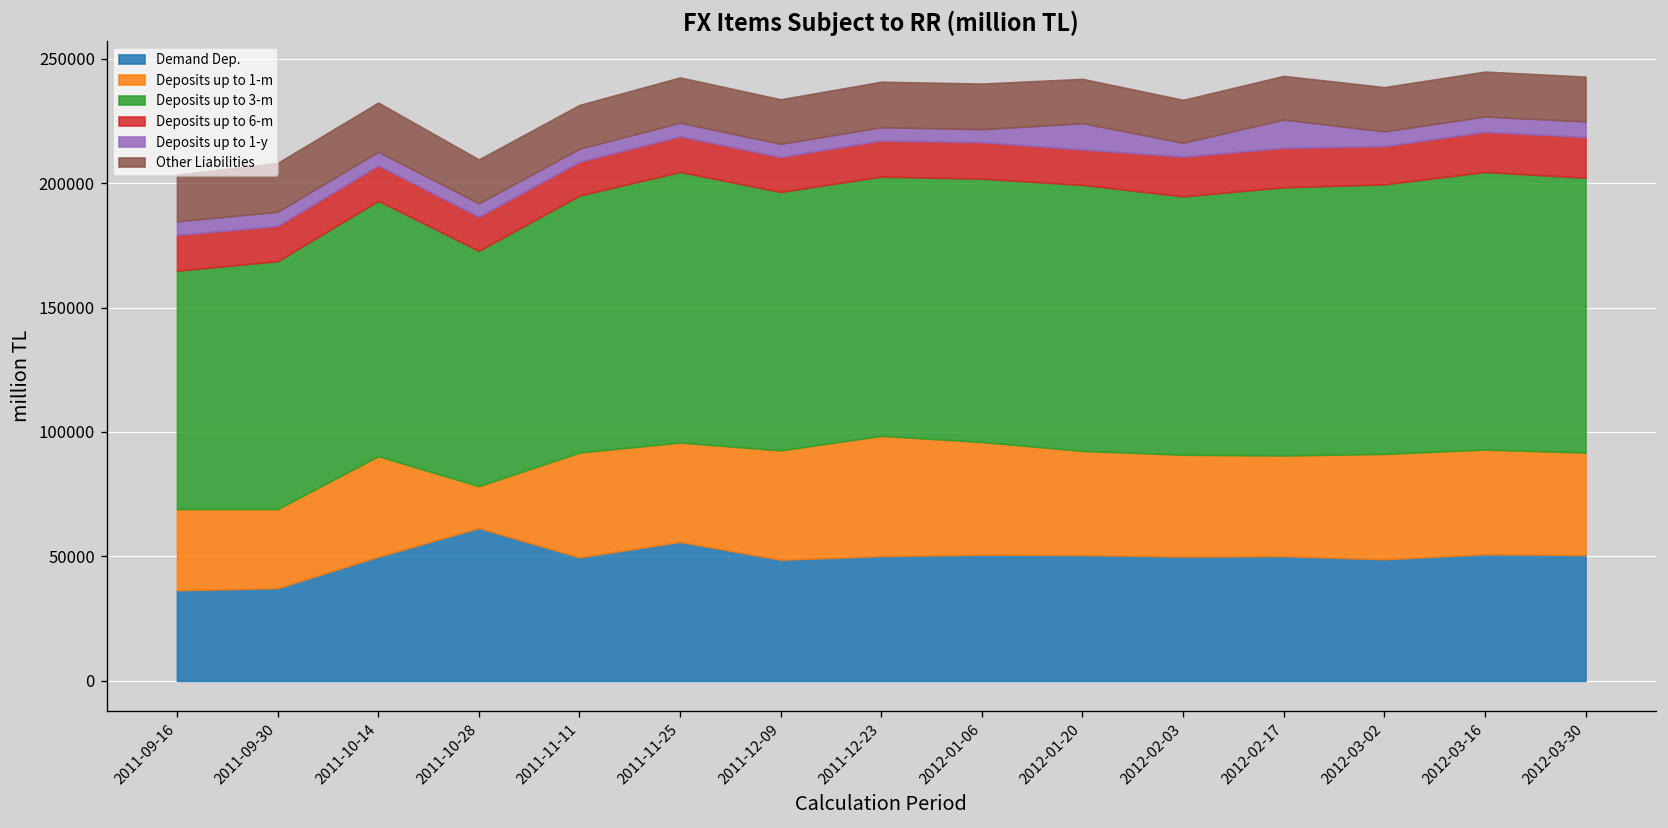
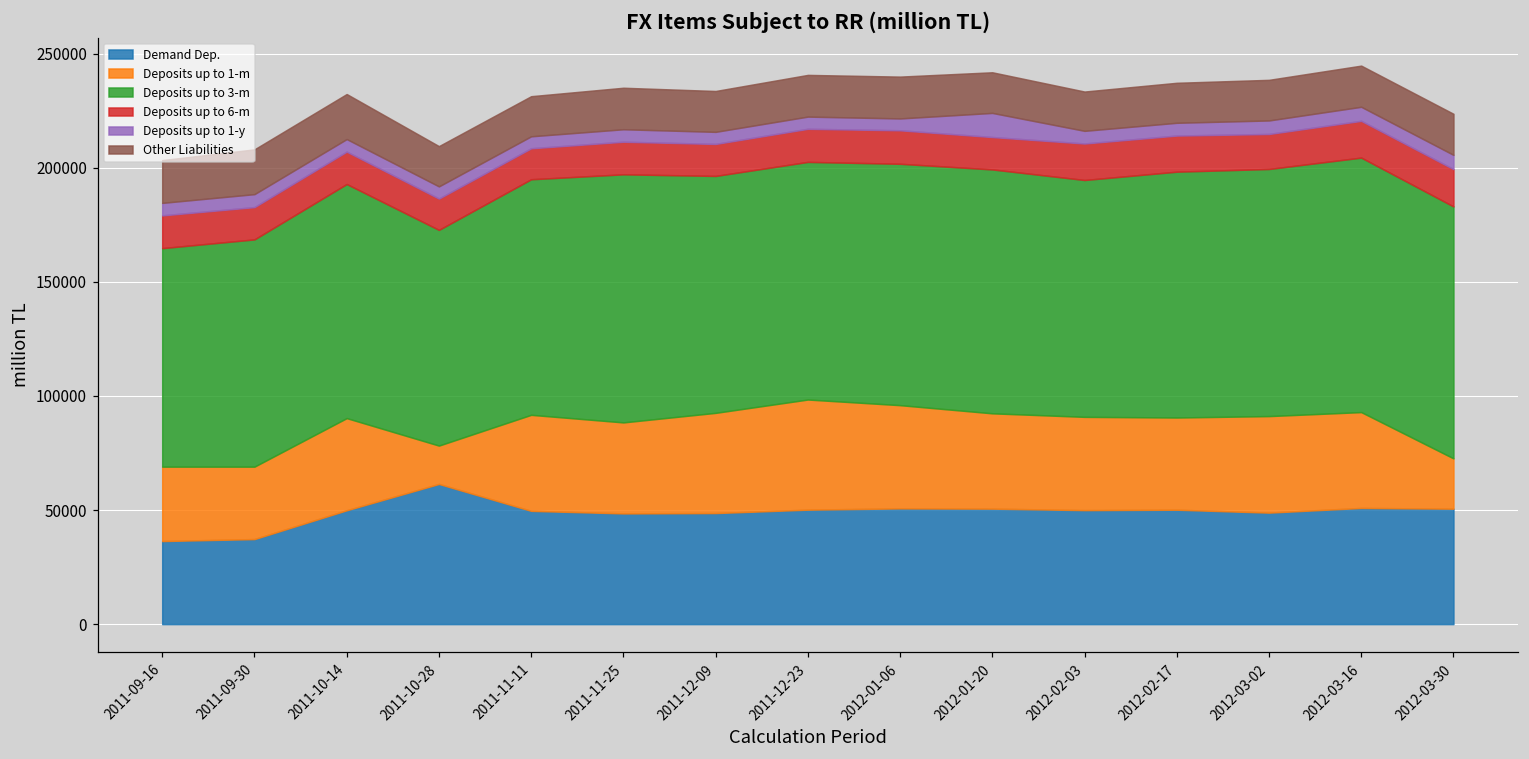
  {
    "Demand Dep.": {
      "2011-09-16": 36000,
      "2011-09-30": 37000,
      "2011-10-14": 50000,
      "2011-10-28": 61000,
      "2011-11-11": 50000,
-     "2011-11-25": 56000,
+     "2011-11-25": 49000,
      "2011-12-09": 49000,
      "2011-12-23": 50000,
      "2012-01-06": 51000,
      "2012-01-20": 51000,
      "2012-02-03": 50000,
      "2012-02-17": 50000,
      "2012-03-02": 49000,
      "2012-03-16": 51000,
      "2012-03-30": 51000
    },
    "Deposits up to 1-m": {
      "2011-09-16": 33000,
      "2011-09-30": 32000,
      "2011-10-14": 40000,
      "2011-10-28": 17000,
      "2011-11-11": 42000,
      "2011-11-25": 40000,
      "2011-12-09": 44000,
      "2011-12-23": 48000,
      "2012-01-06": 45000,
      "2012-01-20": 42000,
      "2012-02-03": 41000,
      "2012-02-17": 40000,
      "2012-03-02": 42000,
      "2012-03-16": 42000,
-     "2012-03-30": 41000
+     "2012-03-30": 22000
    },
    "Deposits up to 3-m": {
      "2011-09-16": 96000,
      "2011-09-30": 100000,
      "2011-10-14": 103000,
      "2011-10-28": 95000,
      "2011-11-11": 103000,
      "2011-11-25": 109000,
      "2011-12-09": 104000,
      "2011-12-23": 104000,
      "2012-01-06": 106000,
      "2012-01-20": 107000,
      "2012-02-03": 104000,
      "2012-02-17": 108000,
      "2012-03-02": 108000,
      "2012-03-16": 112000,
      "2012-03-30": 110000
    },
    "Deposits up to 6-m": {
      "2011-09-16": 14000,
      "2011-09-30": 14000,
      "2011-10-14": 14000,
      "2011-10-28": 14000,
      "2011-11-11": 14000,
      "2011-11-25": 14000,
      "2011-12-09": 14000,
      "2011-12-23": 15000,
      "2012-01-06": 15000,
      "2012-01-20": 14000,
      "2012-02-03": 16000,
      "2012-02-17": 16000,
      "2012-03-02": 15000,
      "2012-03-16": 16000,
      "2012-03-30": 16000
    },
    "Deposits up to 1-y": {
      "2011-09-16": 5000,
      "2011-09-30": 6000,
      "2011-10-14": 6000,
      "2011-10-28": 5000,
      "2011-11-11": 5000,
      "2011-11-25": 5000,
      "2011-12-09": 5000,
      "2011-12-23": 5000,
      "2012-01-06": 5000,
      "2012-01-20": 11000,
      "2012-02-03": 6000,
-     "2012-02-17": 11000,
+     "2012-02-17": 6000,
      "2012-03-02": 6000,
      "2012-03-16": 6000,
      "2012-03-30": 6000
    },
    "Other Liabilities": {
      "2011-09-16": 19000,
      "2011-10-14": 20000,
      "2011-10-28": 18000,
      "2011-11-11": 18000,
      "2011-11-25": 18000,
      "2011-12-09": 18000,
      "2011-12-23": 18000,
      "2012-01-06": 18000,
      "2012-01-20": 18000,
      "2012-02-03": 17000,
      "2012-02-17": 18000,
      "2012-03-02": 18000,
      "2012-03-16": 18000,
      "2012-03-30": 18000
    }
  }
